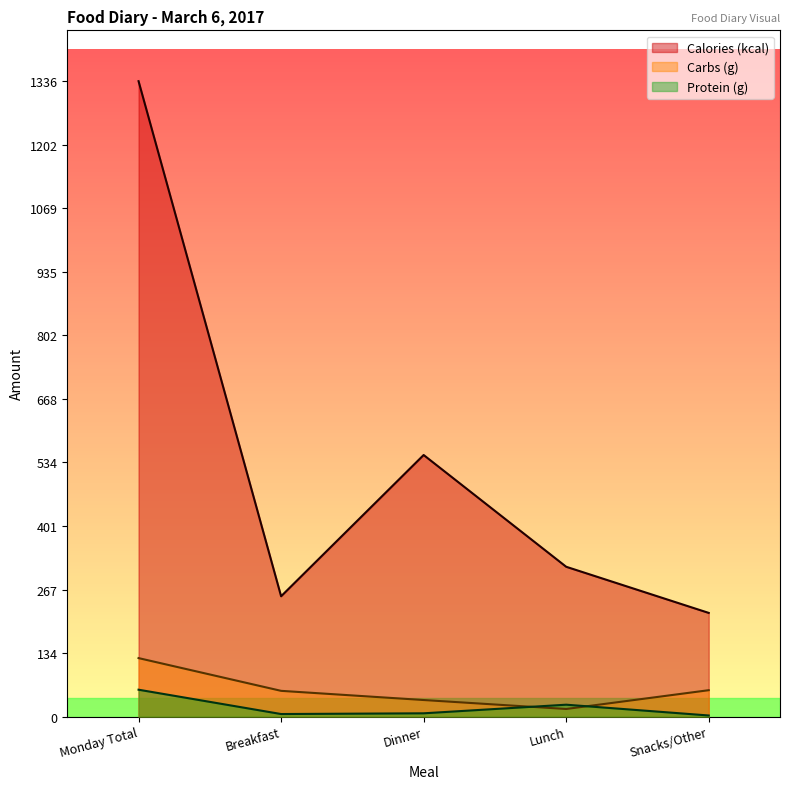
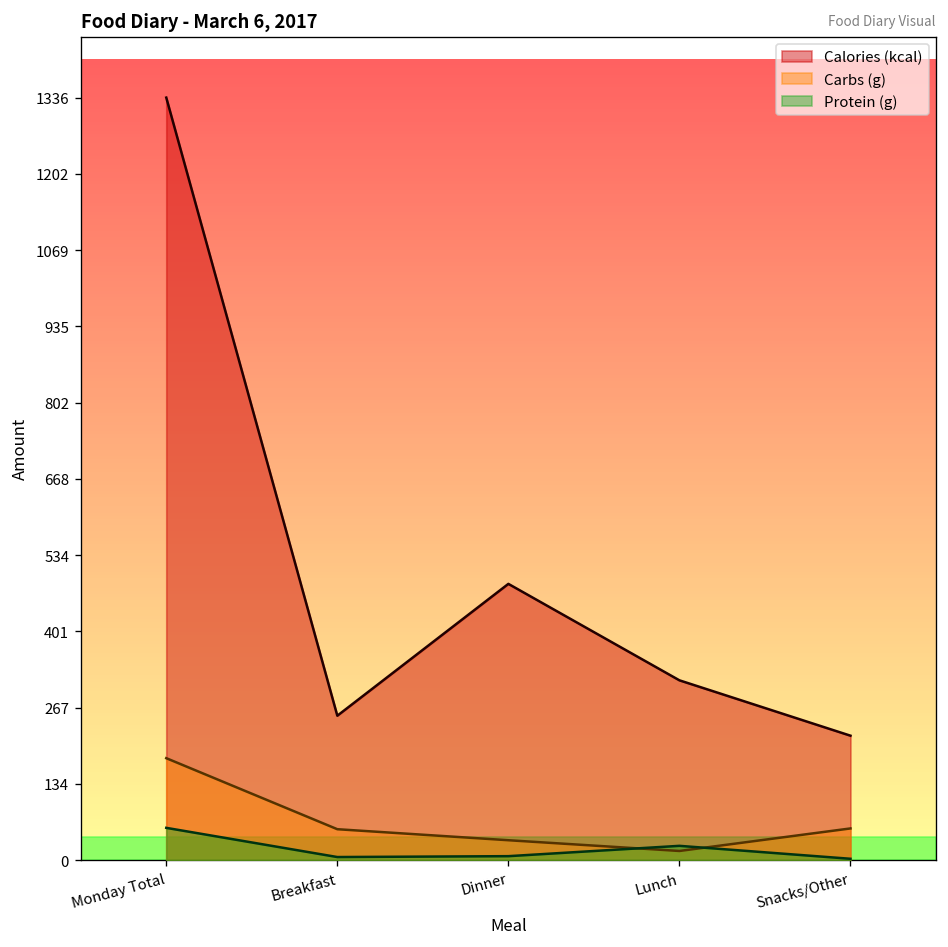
  {
    "Calories (kcal)": {
      "Monday Total": 1340,
      "Breakfast": 250,
-     "Dinner": 550,
+     "Dinner": 480,
      "Lunch": 320,
      "Snacks/Other": 220
    },
    "Carbs (g)": {
-     "Monday Total": 120,
+     "Monday Total": 180,
      "Breakfast": 50,
      "Snacks/Other": 60
    },
    "Protein (g)": {
      "Monday Total": 60
    }
  }
